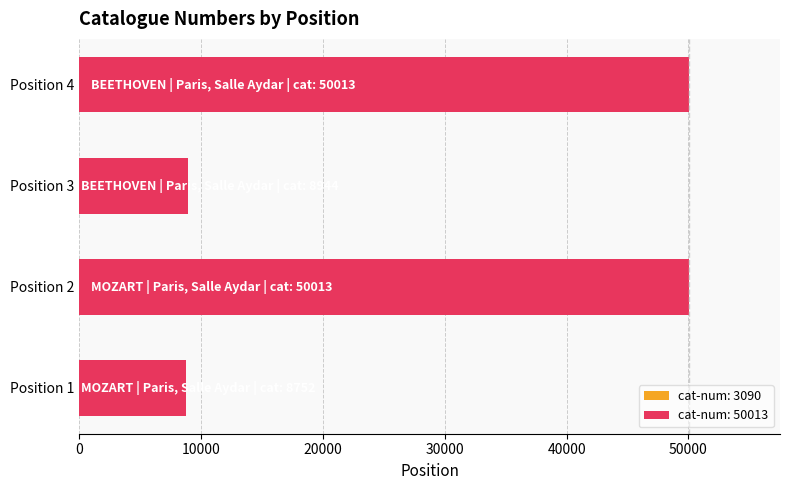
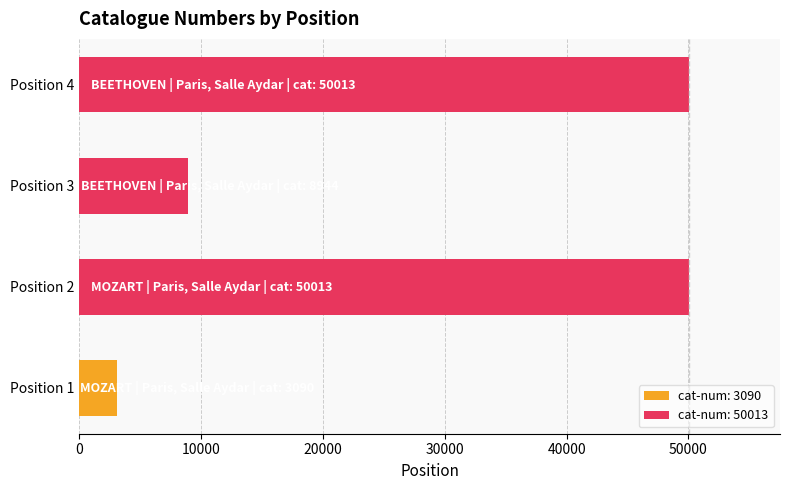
  {
    "Position 3": 8900,
-   "Position 1": 8800
+   "Position 1": 3100
  }
